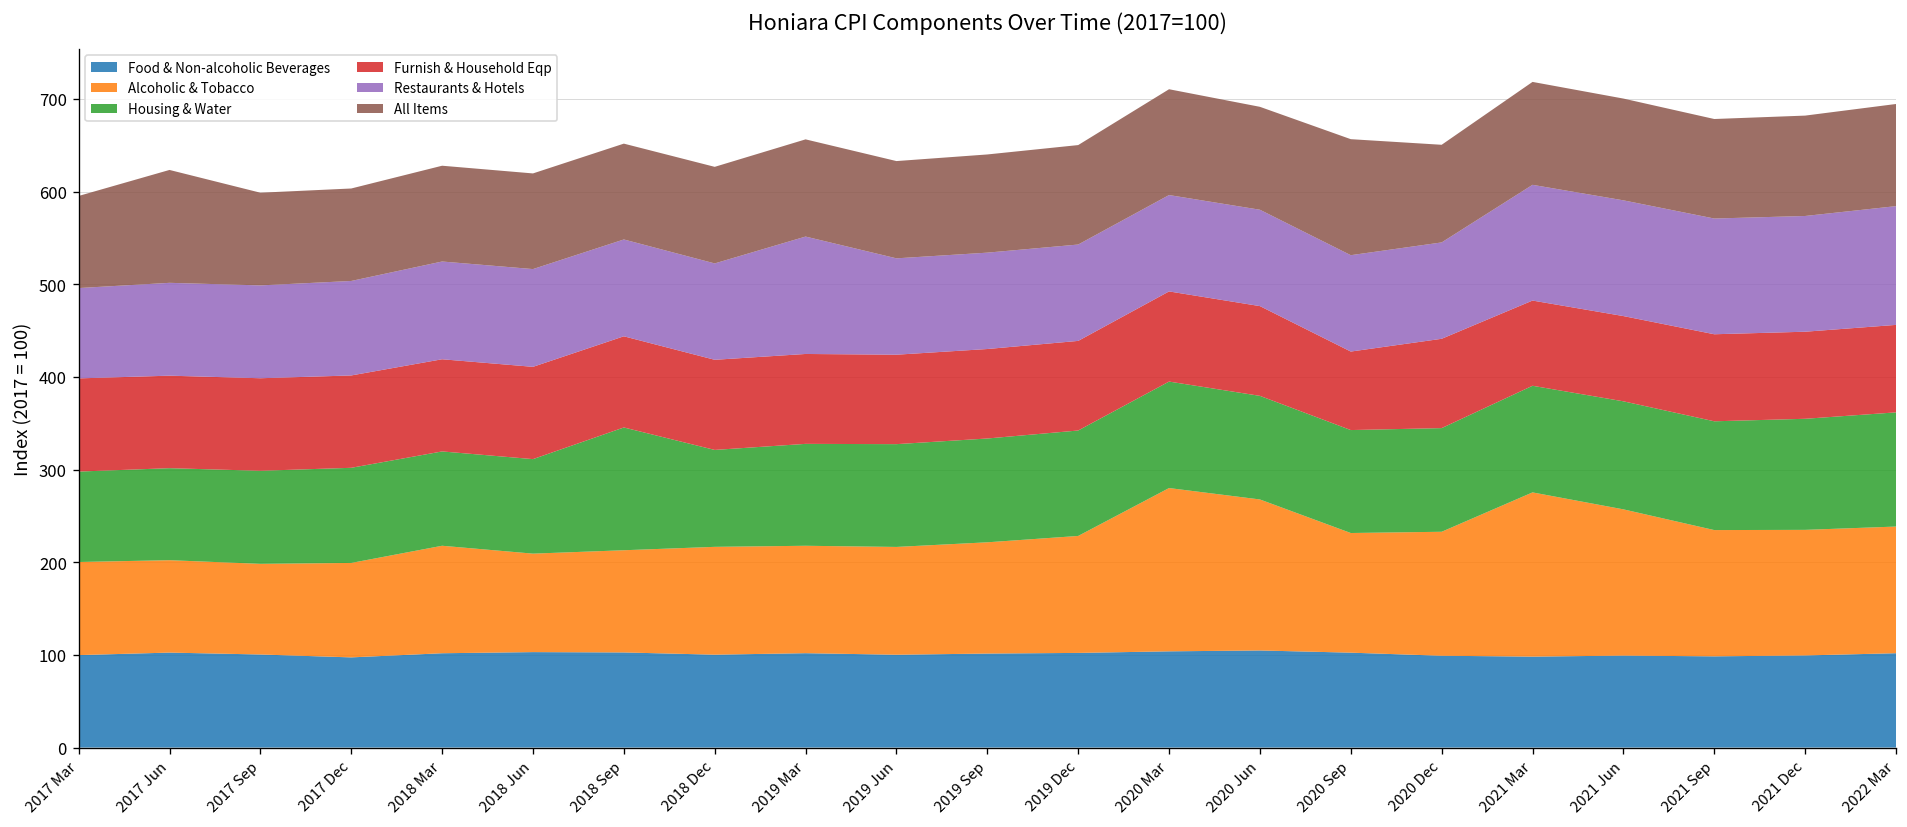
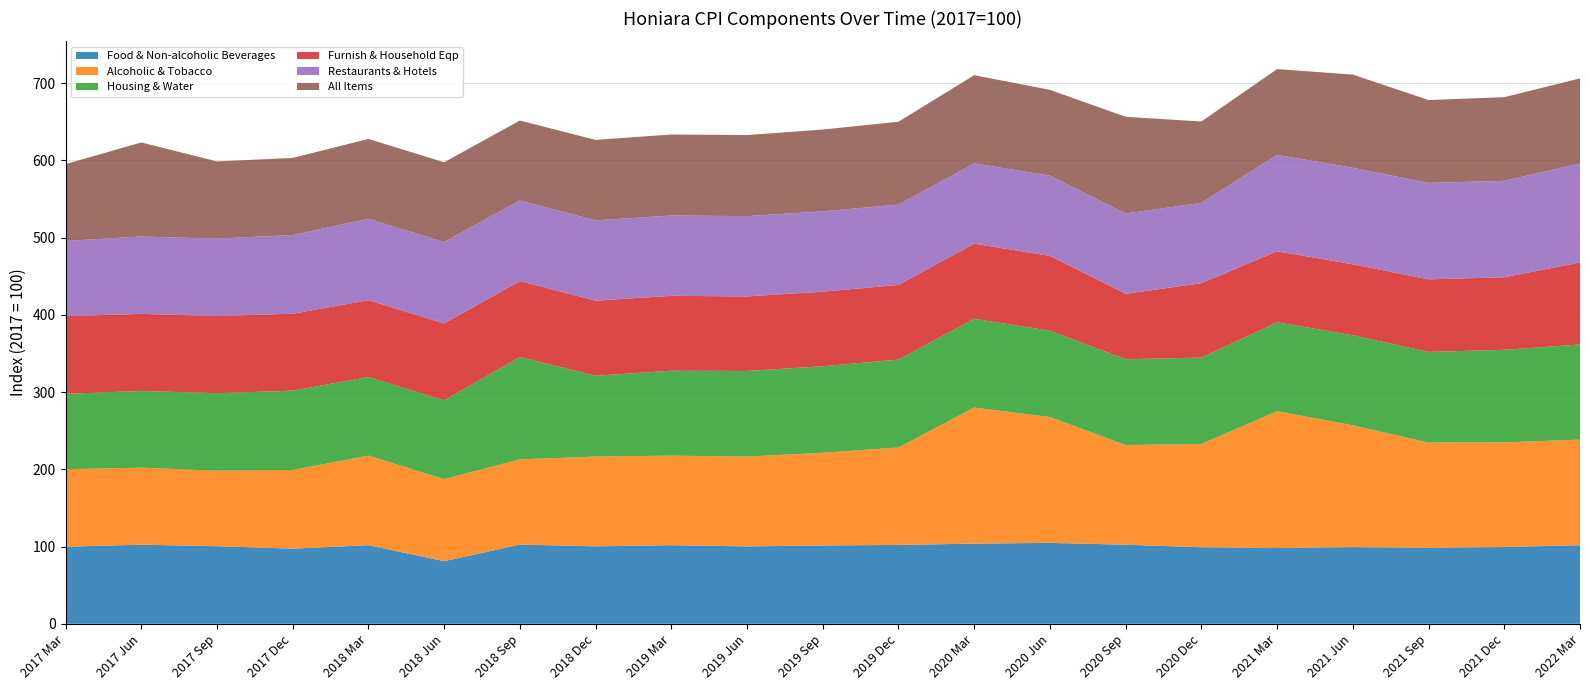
  {
    "Food & Non-alcoholic Beverages": {
      "2017 Mar": 100,
      "2017 Jun": 100,
      "2017 Sep": 100,
      "2017 Dec": 100,
      "2018 Mar": 100,
-     "2018 Jun": 100,
+     "2018 Jun": 80,
      "2018 Sep": 100,
      "2018 Dec": 100,
      "2019 Mar": 100,
      "2019 Jun": 100,
      "2019 Sep": 100,
      "2019 Dec": 100,
      "2020 Mar": 100,
      "2020 Jun": 100,
      "2020 Sep": 100,
      "2020 Dec": 100,
      "2021 Mar": 100,
      "2021 Jun": 100,
      "2021 Sep": 100,
      "2021 Dec": 100,
      "2022 Mar": 100
    },
    "Alcoholic & Tobacco": {
      "2017 Mar": 100,
      "2017 Jun": 100,
      "2017 Sep": 100,
      "2017 Dec": 100,
      "2018 Mar": 120,
      "2018 Jun": 110,
      "2018 Sep": 110,
      "2018 Dec": 120,
      "2019 Mar": 120,
      "2019 Jun": 120,
      "2019 Sep": 120,
      "2019 Dec": 130,
      "2020 Mar": 180,
      "2020 Jun": 160,
      "2020 Sep": 130,
      "2020 Dec": 130,
      "2021 Mar": 180,
      "2021 Jun": 160,
      "2021 Sep": 140,
      "2021 Dec": 140,
      "2022 Mar": 140
    },
    "Housing & Water": {
      "2017 Mar": 100,
      "2017 Jun": 100,
      "2017 Sep": 100,
      "2017 Dec": 100,
      "2018 Mar": 100,
      "2018 Jun": 100,
      "2018 Sep": 130,
      "2018 Dec": 100,
      "2019 Mar": 110,
      "2019 Jun": 110,
      "2019 Sep": 110,
      "2019 Dec": 110,
      "2020 Mar": 110,
      "2020 Jun": 110,
      "2020 Sep": 110,
      "2020 Dec": 110,
      "2021 Mar": 120,
      "2021 Jun": 120,
      "2021 Sep": 120,
      "2021 Dec": 120,
      "2022 Mar": 120
    },
    "Furnish & Household Eqp": {
      "2017 Mar": 100,
      "2017 Jun": 100,
      "2017 Sep": 100,
      "2017 Dec": 100,
      "2018 Mar": 100,
      "2018 Jun": 100,
      "2018 Sep": 100,
      "2018 Dec": 100,
      "2019 Mar": 100,
      "2019 Jun": 100,
      "2019 Sep": 100,
      "2019 Dec": 100,
      "2020 Mar": 100,
      "2020 Jun": 100,
      "2020 Sep": 80,
      "2020 Dec": 100,
      "2021 Mar": 90,
      "2021 Jun": 90,
      "2021 Sep": 90,
      "2021 Dec": 90,
-     "2022 Mar": 90
+     "2022 Mar": 110
    },
    "Restaurants & Hotels": {
      "2017 Mar": 100,
      "2017 Jun": 100,
      "2017 Sep": 100,
      "2017 Dec": 100,
      "2018 Mar": 110,
      "2018 Jun": 110,
      "2018 Sep": 100,
      "2018 Dec": 100,
-     "2019 Mar": 130,
+     "2019 Mar": 100,
      "2019 Jun": 100,
      "2019 Sep": 100,
      "2019 Dec": 100,
      "2020 Mar": 100,
      "2020 Jun": 100,
      "2020 Sep": 100,
      "2020 Dec": 100,
      "2021 Mar": 120,
      "2021 Jun": 120,
      "2021 Sep": 120,
      "2021 Dec": 120,
      "2022 Mar": 130
    },
    "All Items": {
      "2017 Mar": 100,
      "2017 Jun": 120,
      "2017 Sep": 100,
      "2017 Dec": 100,
      "2018 Mar": 100,
      "2018 Jun": 100,
      "2018 Sep": 100,
      "2018 Dec": 100,
      "2019 Mar": 100,
      "2019 Jun": 100,
      "2019 Sep": 110,
      "2019 Dec": 110,
      "2020 Mar": 110,
      "2020 Jun": 110,
      "2020 Sep": 130,
      "2020 Dec": 110,
      "2021 Mar": 110,
-     "2021 Jun": 110,
+     "2021 Jun": 120,
      "2021 Sep": 110,
      "2021 Dec": 110,
      "2022 Mar": 110
    }
  }
